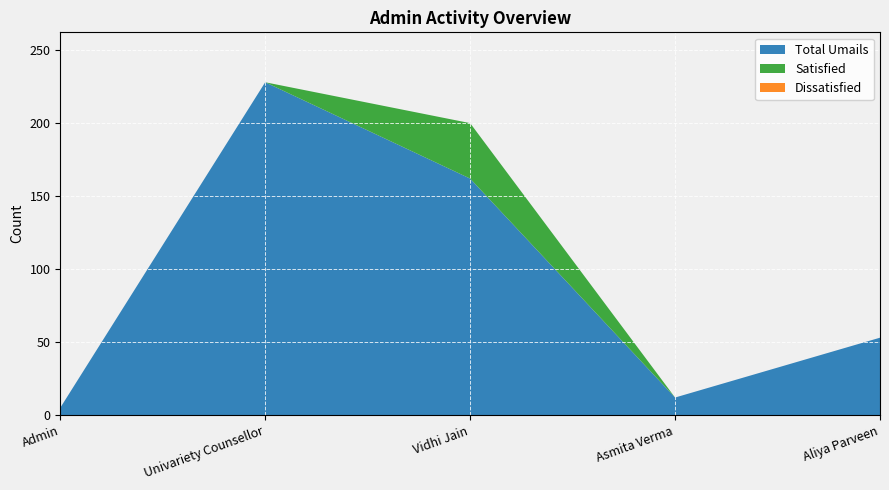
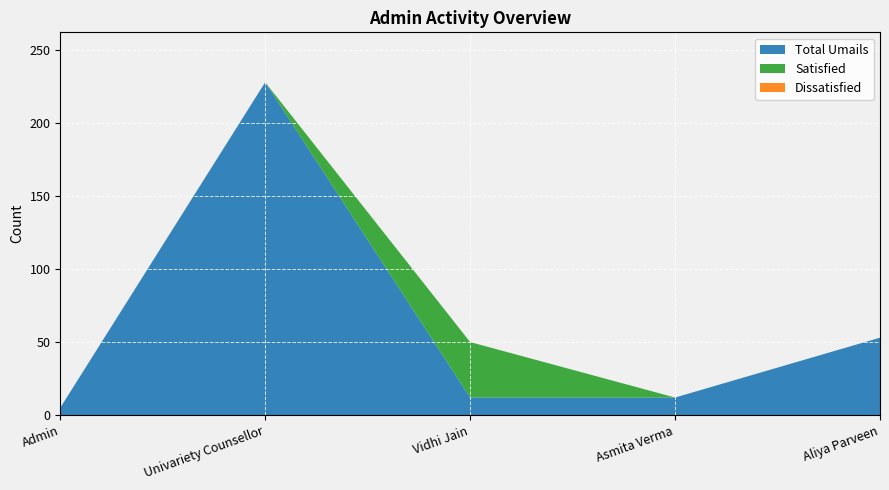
  {
    "Total Umails": {
-     "Vidhi Jain": 162
+     "Vidhi Jain": 12
    }
  }
